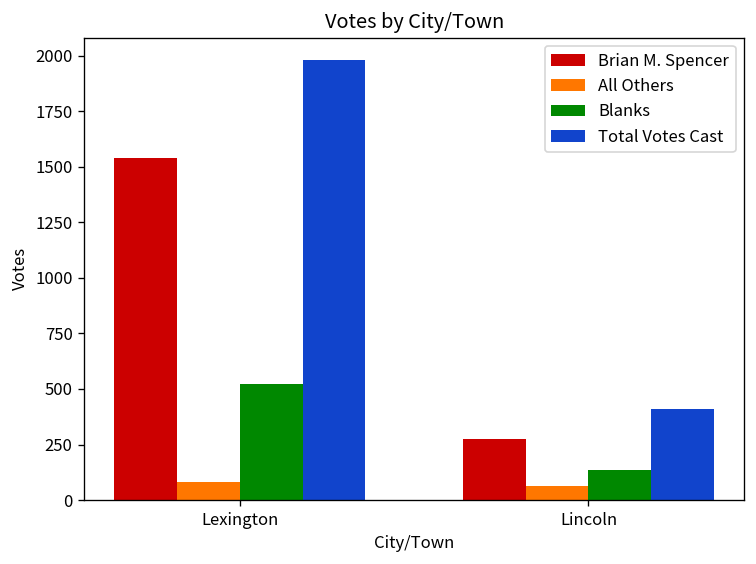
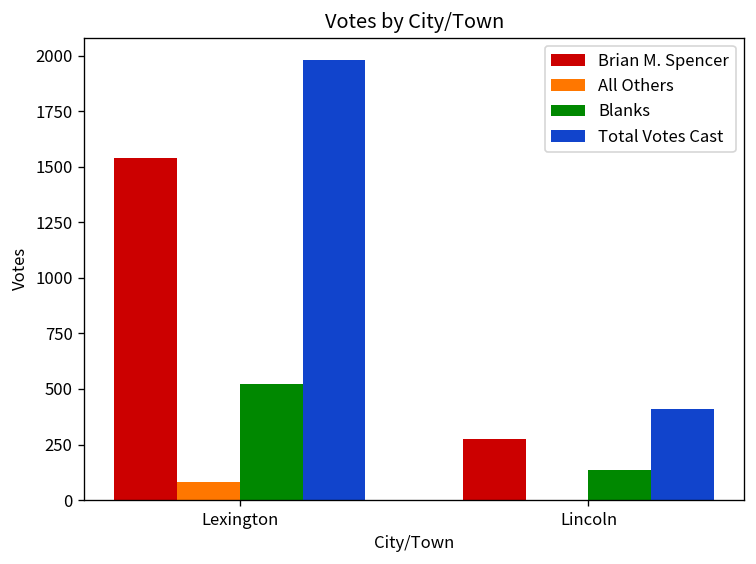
  {
    "Brian M. Spencer": {
      "Lexington": 1540,
      "Lincoln": 280
    },
    "All Others": {
      "Lexington": 80,
-     "Lincoln": 60
+     "Lincoln": 0
    },
    "Blanks": {
      "Lexington": 520,
      "Lincoln": 140
    },
    "Total Votes Cast": {
      "Lexington": 1980,
      "Lincoln": 410
    }
  }
